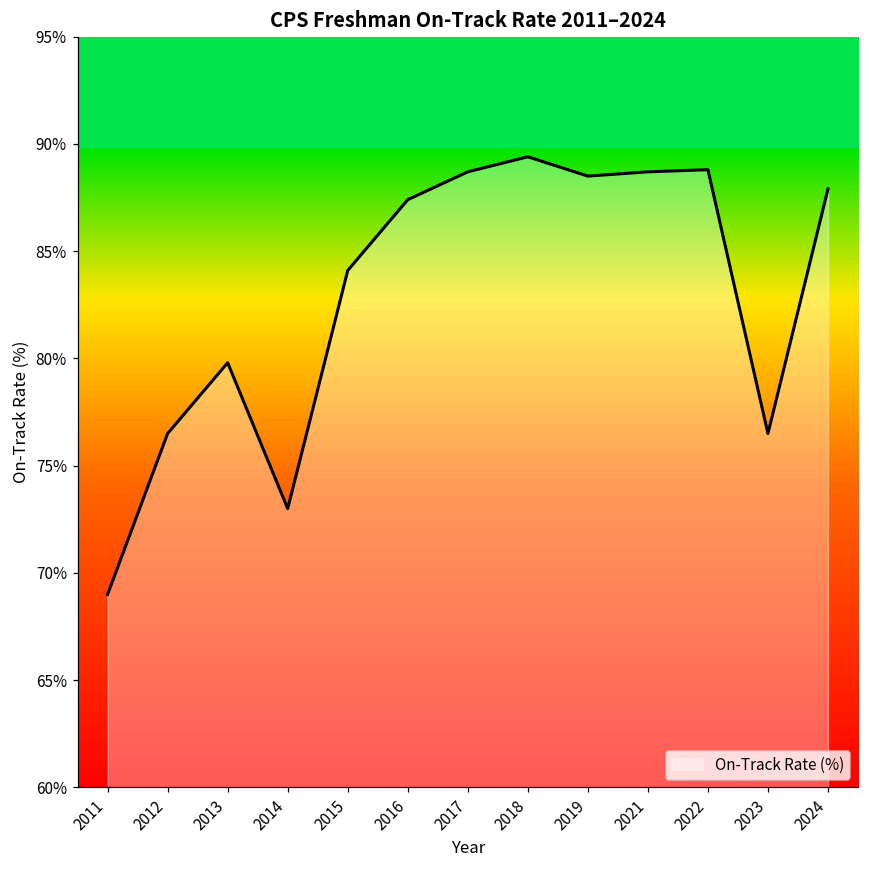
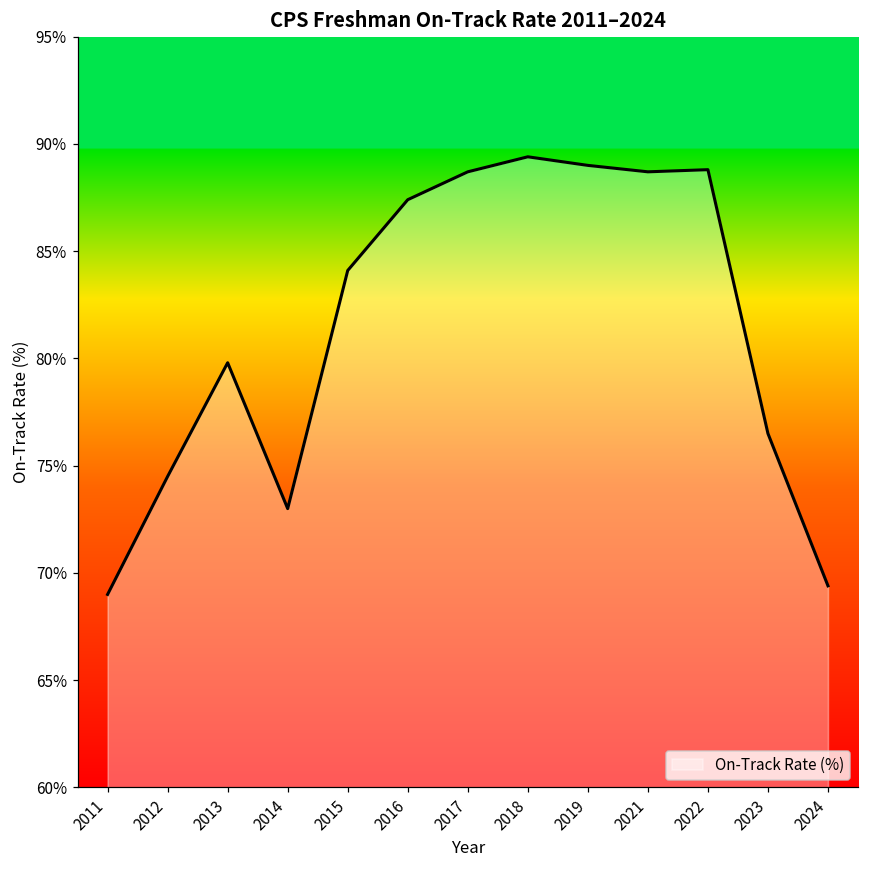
  {
    "2011": "69.0%",
-   "2012": "76.5%",
+   "2012": "74.5%",
    "2013": "79.8%",
    "2014": "73.0%",
    "2015": "84.1%",
    "2016": "87.4%",
    "2017": "88.7%",
    "2018": "89.4%",
-   "2019": "88.5%",
+   "2019": "89.0%",
    "2021": "88.7%",
    "2022": "88.8%",
    "2023": "76.5%",
-   "2024": "87.9%"
+   "2024": "69.4%"
  }
